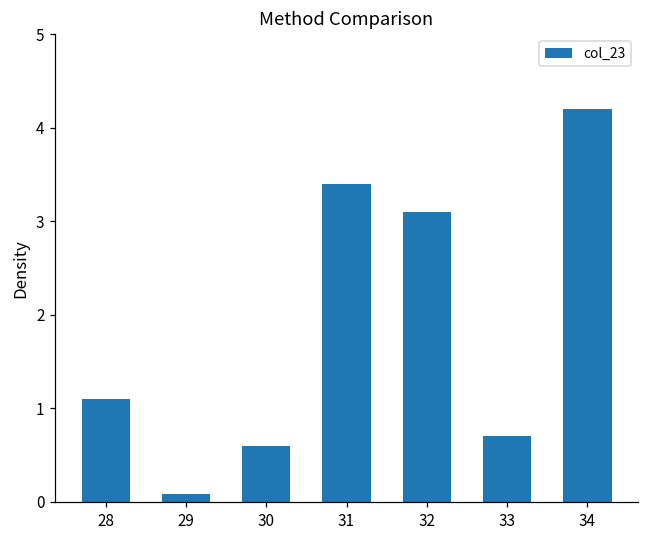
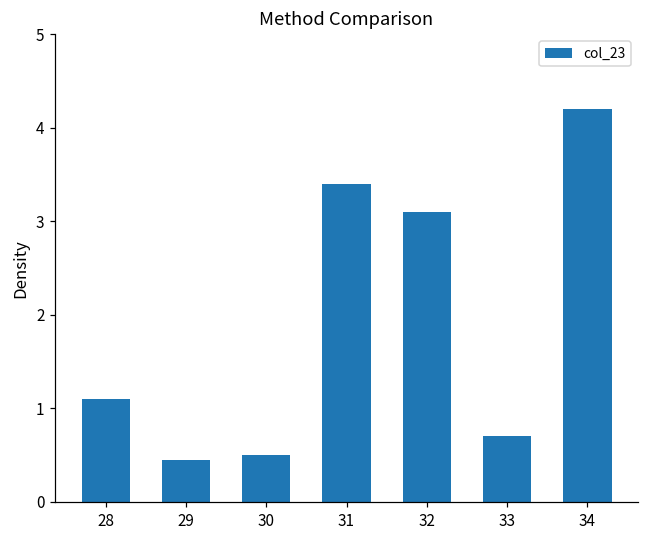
  {
    "28": 1.1,
-   "29": 0.1,
-   "30": 0.6,
+   "29": 0.5,
+   "30": 0.5,
    "31": 3.4,
    "32": 3.1,
    "33": 0.7,
    "34": 4.2
  }
